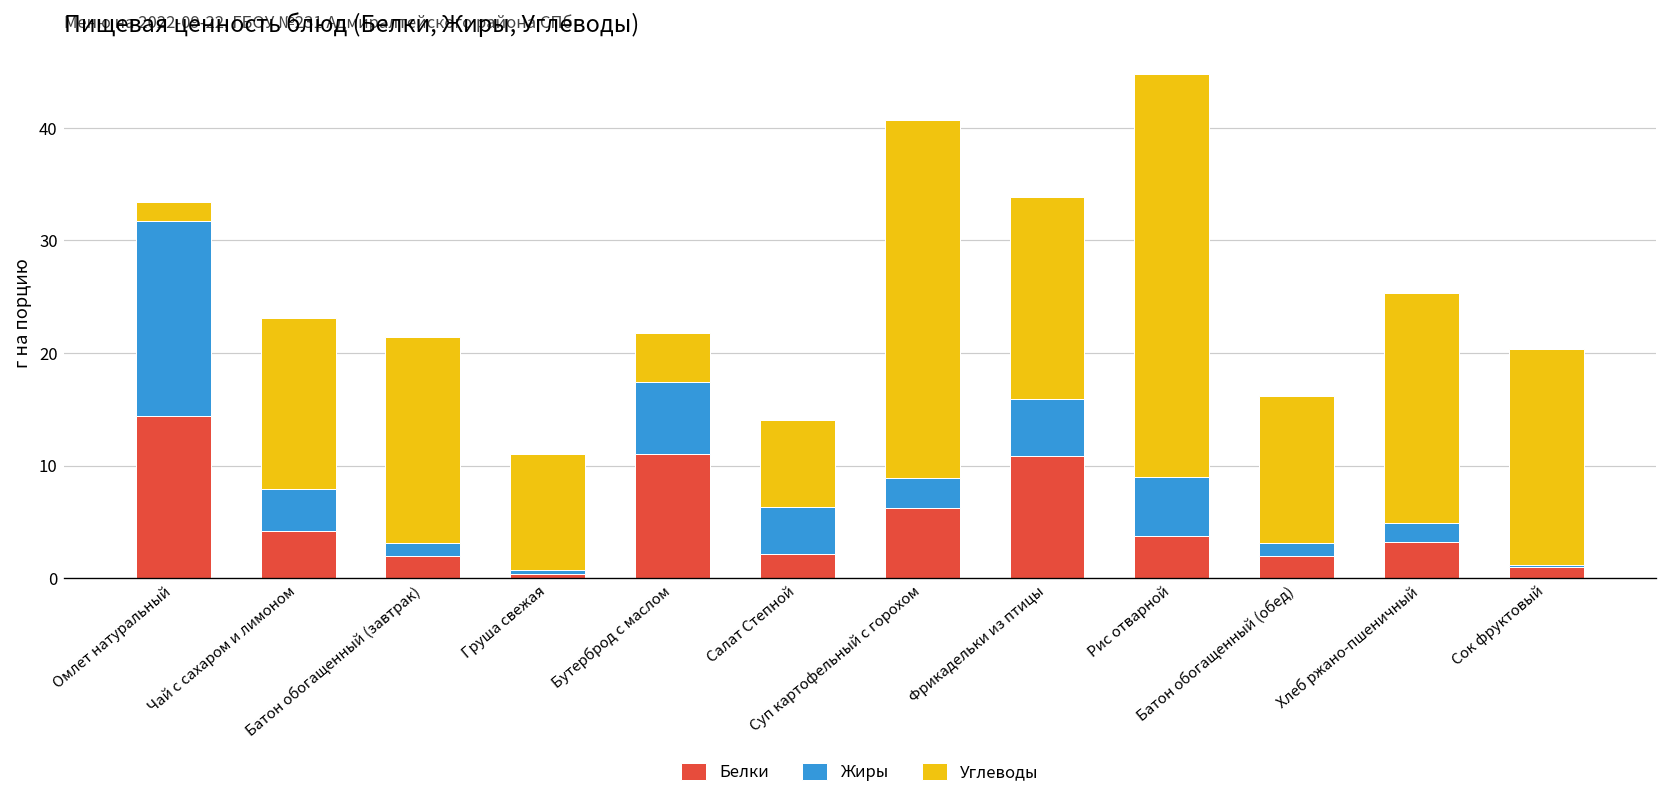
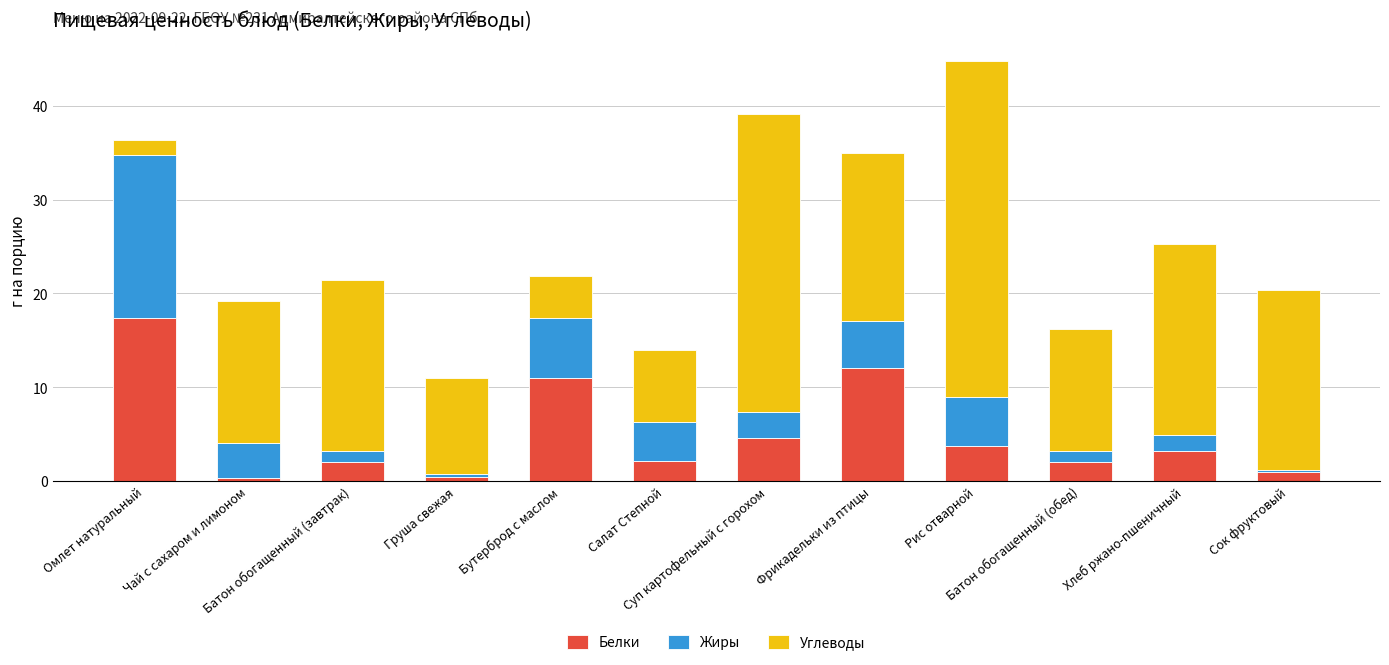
  {
    "Белки": {
-     "Омлет натуральный": 14,
-     "Чай с сахаром и лимоном": 4,
+     "Омлет натуральный": 17,
+     "Чай с сахаром и лимоном": 0,
      "Батон обогащенный (завтрак)": 2,
      "Груша свежая": 0,
      "Бутерброд с маслом": 11,
      "Салат Степной": 2,
-     "Суп картофельный с горохом": 6,
-     "Фрикадельки из птицы": 11,
+     "Суп картофельный с горохом": 5,
+     "Фрикадельки из птицы": 12,
      "Рис отварной": 4,
      "Батон обогащенный (обед)": 2,
      "Хлеб ржано-пшеничный": 3,
      "Сок фруктовый": 1
    },
    "Жиры": {
      "Омлет натуральный": 17,
      "Чай с сахаром и лимоном": 4,
      "Батон обогащенный (завтрак)": 1,
      "Груша свежая": 0,
      "Бутерброд с маслом": 6,
      "Салат Степной": 4,
      "Суп картофельный с горохом": 3,
      "Фрикадельки из птицы": 5,
      "Рис отварной": 5,
      "Батон обогащенный (обед)": 1,
      "Хлеб ржано-пшеничный": 2
    },
    "Углеводы": {
      "Омлет натуральный": 2,
      "Чай с сахаром и лимоном": 15,
      "Батон обогащенный (завтрак)": 18,
      "Груша свежая": 10,
      "Бутерброд с маслом": 4,
      "Салат Степной": 8,
      "Суп картофельный с горохом": 32,
      "Фрикадельки из птицы": 18,
      "Рис отварной": 36,
      "Батон обогащенный (обед)": 13,
      "Хлеб ржано-пшеничный": 20,
      "Сок фруктовый": 19
    }
  }
